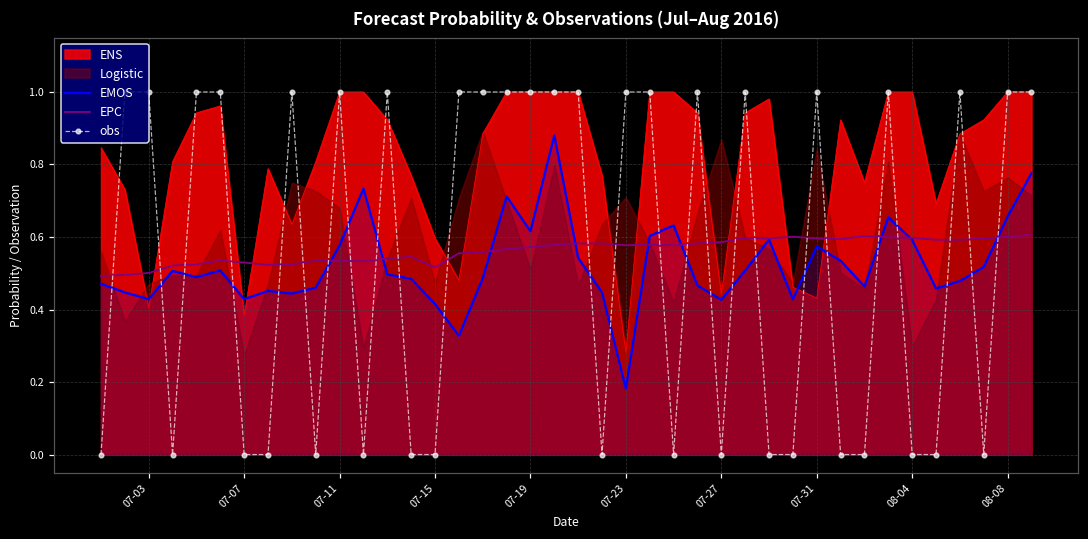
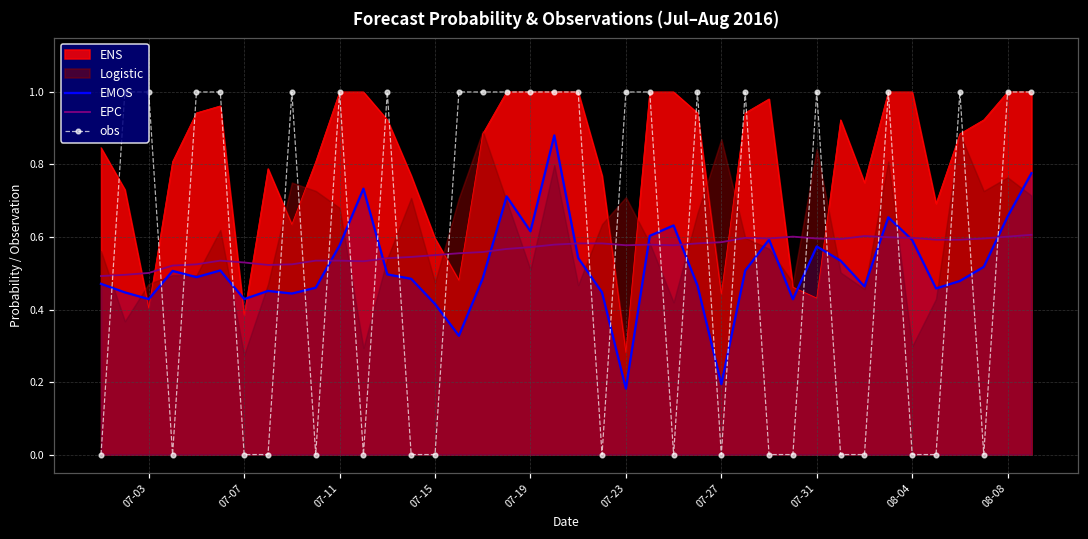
  {
    "ENS": {
      "07-03": 0.40,
      "07-07": 0.38,
      "07-15": 0.60,
      "07-23": 0.28,
      "07-27": 0.44,
      "07-31": 0.43,
      "08-04": 1.00
    },
    "EMOS": {
      "07-03": 0.43,
      "07-07": 0.43,
      "07-11": 0.58,
      "07-15": 0.42,
      "07-19": 0.62,
      "07-23": 0.18,
-     "07-27": 0.43,
+     "07-27": 0.19,
      "07-31": 0.57,
      "08-08": 0.66
    },
    "Logistic": {
      "07-03": 0.47,
      "07-07": 0.27,
      "07-11": 0.68,
      "07-15": 0.47,
      "07-19": 0.51,
      "07-23": 0.71,
      "07-27": 0.87,
      "07-31": 0.84,
      "08-04": 0.30,
      "08-08": 0.76
    },
    "EPC": {
      "07-03": 0.50,
      "07-07": 0.53,
      "07-11": 0.53,
-     "07-15": 0.52,
+     "07-15": 0.55,
      "07-19": 0.57,
      "07-23": 0.58,
      "07-27": 0.59,
      "07-31": 0.60,
      "08-08": 0.60
    },
    "obs": {
      "07-07": 0.00,
      "07-15": 0.00,
      "07-23": 1.00,
      "07-27": 0.00,
      "07-31": 1.00,
      "08-04": 0.00
    }
  }
